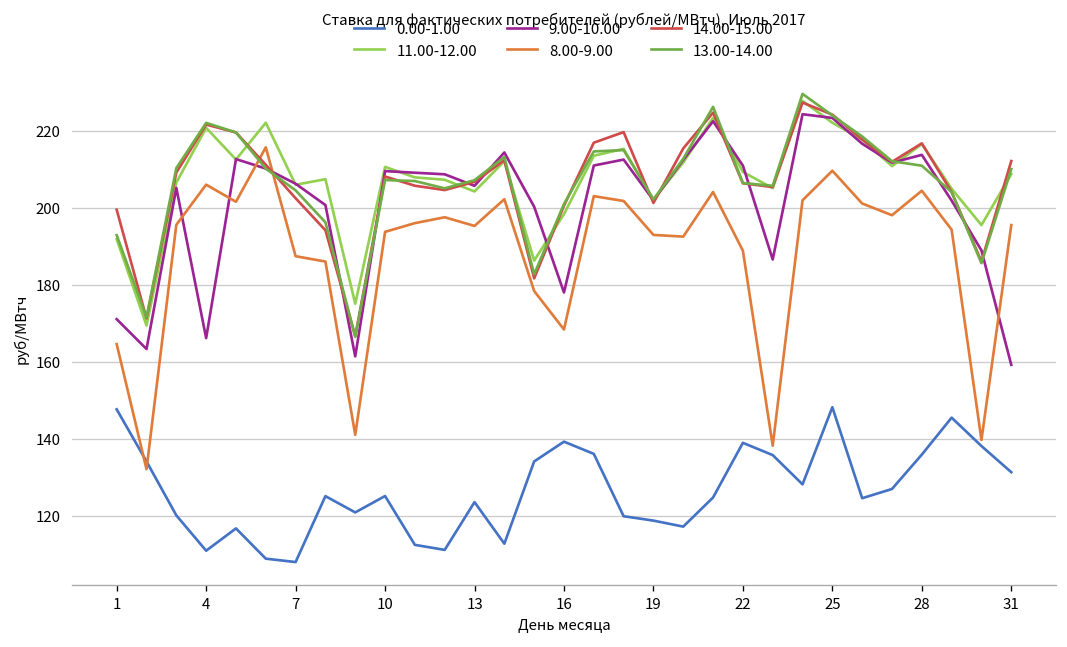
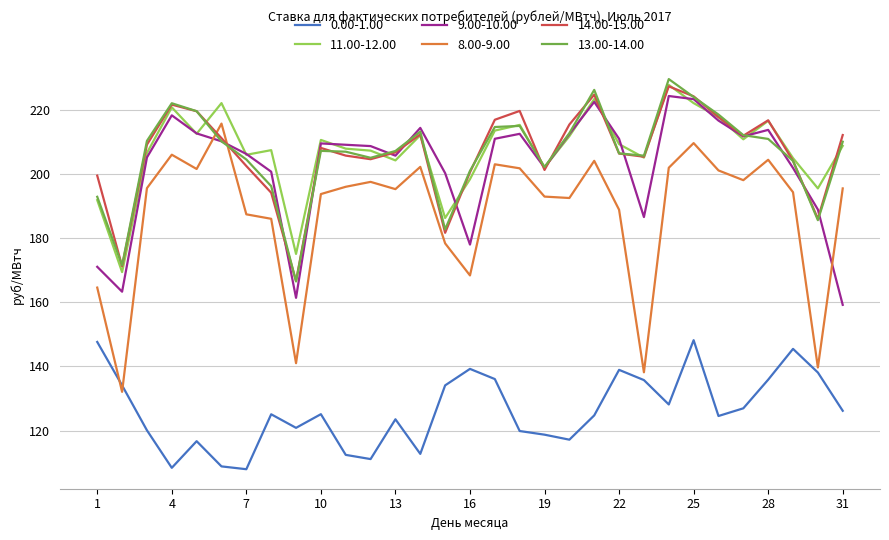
  {
    "0.00-1.00": {
      "1": 148,
-     "4": 111,
+     "4": 108,
      "7": 108,
      "10": 125,
      "13": 124,
      "16": 139,
      "19": 119,
      "22": 139,
      "25": 148,
      "28": 136,
-     "31": 131
+     "31": 126
    },
    "9.00-10.00": {
      "1": 171,
-     "4": 166,
+     "4": 218,
      "10": 210,
      "13": 206,
      "16": 178,
      "22": 211,
      "28": 214,
      "31": 159
    }
  }
